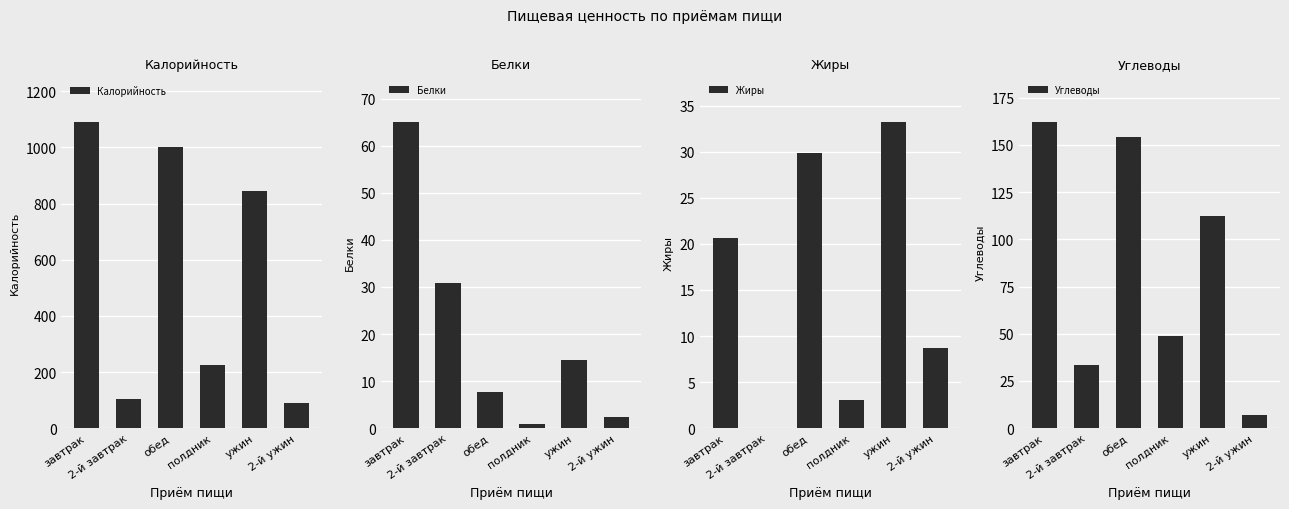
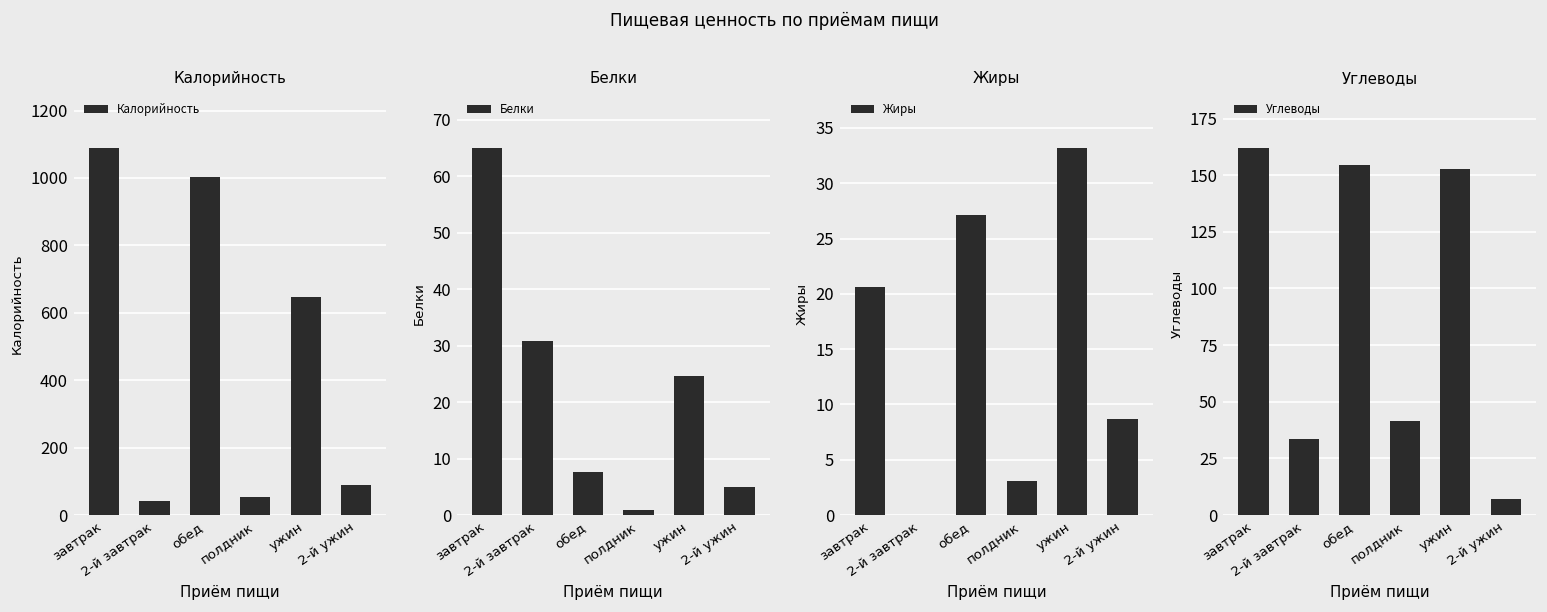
  {
    "Калорийность": {
      "завтрак": 1090,
-     "2-й завтрак": 100,
+     "2-й завтрак": 40,
      "обед": 1000,
-     "полдник": 220,
-     "ужин": 850,
+     "полдник": 50,
+     "ужин": 650,
      "2-й ужин": 90
    },
    "Белки": {
      "завтрак": 65,
      "2-й завтрак": 31,
      "обед": 8,
      "полдник": 1,
-     "ужин": 15,
-     "2-й ужин": 2
+     "ужин": 25,
+     "2-й ужин": 5
    },
    "Жиры": {
      "завтрак": 21,
      "2-й завтрак": 0,
-     "обед": 30,
+     "обед": 27,
      "полдник": 3,
      "ужин": 33,
      "2-й ужин": 9
    },
    "Углеводы": {
      "завтрак": 162,
      "2-й завтрак": 33,
      "обед": 154,
-     "полдник": 49,
-     "ужин": 113,
+     "полдник": 41,
+     "ужин": 153,
      "2-й ужин": 7
    }
  }
